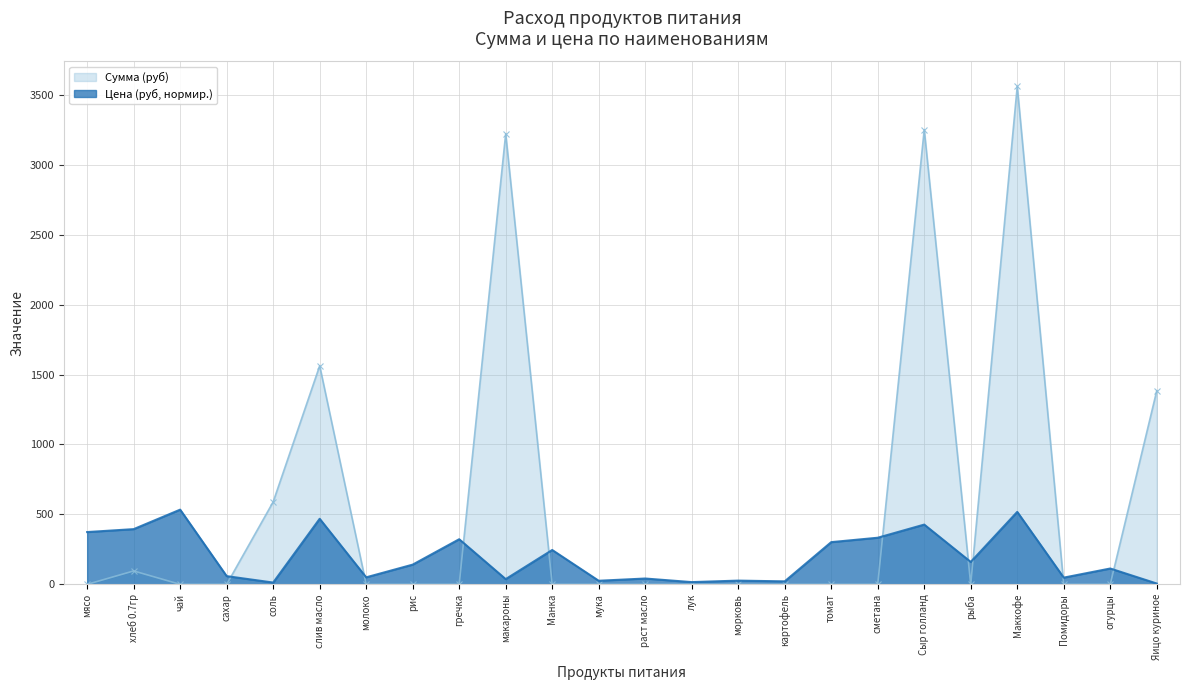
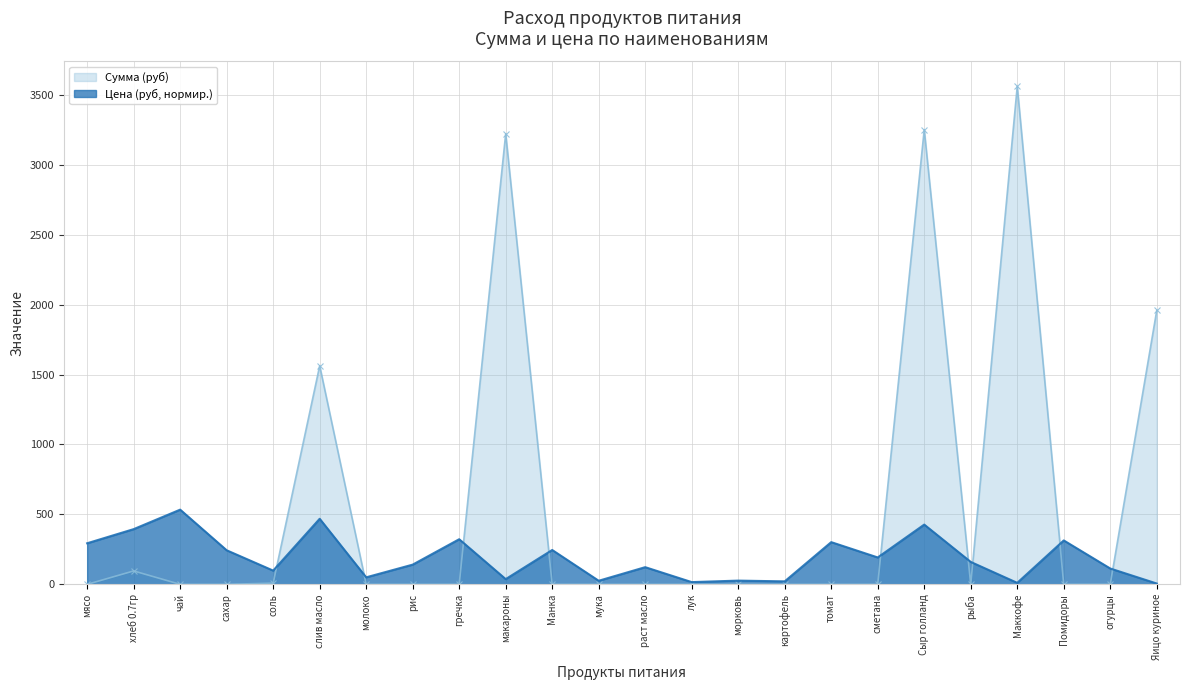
  {
    "Сумма (руб)": {
      "мясо": 0,
      "хлеб 0.7гр": 100,
      "чай": 0,
      "сахар": 0,
-     "соль": 590,
+     "соль": 10,
      "слив масло": 1560,
      "молоко": 0,
      "рис": 0,
      "гречка": 0,
      "макароны": 3220,
      "Манка": 0,
      "мука": 0,
      "раст масло": 0,
      "морковь": 0,
      "картофель": 0,
      "томат": 0,
      "сметана": 0,
      "Сыр голланд": 3250,
      "рыба": 0,
      "Маккофе": 3560,
      "Помидоры": 0,
      "огурцы": 0,
-     "Яицо куриное": 1380
+     "Яицо куриное": 1960
    },
    "Цена (руб, нормир.)": {
-     "мясо": 370,
+     "мясо": 290,
      "хлеб 0.7гр": 390,
      "чай": 530,
-     "сахар": 60,
-     "соль": 10,
+     "сахар": 240,
+     "соль": 100,
      "слив масло": 470,
      "молоко": 50,
      "рис": 140,
      "гречка": 320,
      "макароны": 40,
      "Манка": 250,
      "мука": 30,
-     "раст масло": 40,
+     "раст масло": 120,
      "морковь": 30,
      "картофель": 20,
      "томат": 300,
-     "сметана": 330,
+     "сметана": 190,
      "Сыр голланд": 430,
      "рыба": 160,
-     "Маккофе": 520,
-     "Помидоры": 50,
+     "Маккофе": 10,
+     "Помидоры": 310,
      "огурцы": 110,
      "Яицо куриное": 10
    }
  }
